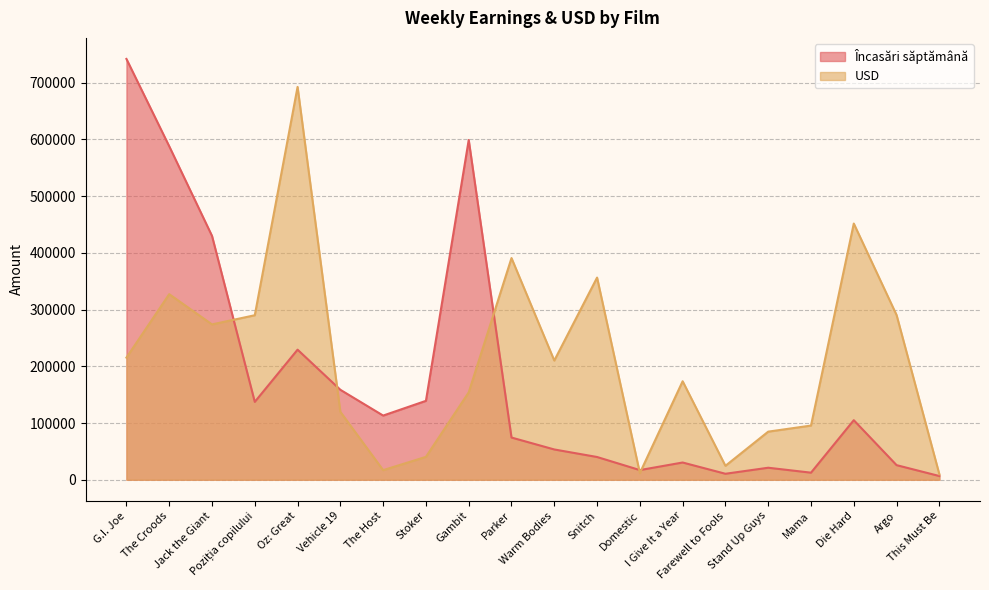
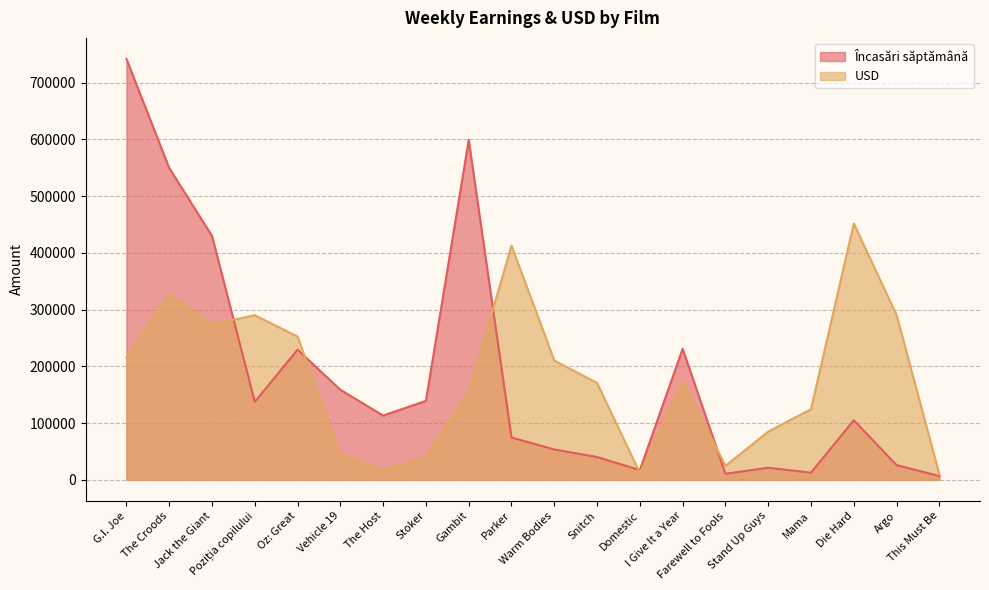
  {
    "Încasări săptămână": {
      "G.I. Joe": 740000,
-     "The Croods": 590000,
+     "The Croods": 550000,
      "Jack the Giant": 430000,
      "Poziția copilului": 140000,
      "Oz: Great": 230000,
      "Vehicle 19": 160000,
      "The Host": 110000,
      "Stoker": 140000,
      "Gambit": 600000,
      "Parker": 70000,
      "Warm Bodies": 50000,
      "Snitch": 40000,
      "Domestic": 20000,
-     "I Give It a Year": 30000,
+     "I Give It a Year": 230000,
      "Farewell to Fools": 10000,
      "Stand Up Guys": 20000,
      "Mama": 10000,
      "Die Hard": 110000,
      "Argo": 30000
    },
    "USD": {
      "G.I. Joe": 220000,
      "The Croods": 330000,
      "Jack the Giant": 270000,
      "Poziția copilului": 290000,
-     "Oz: Great": 690000,
-     "Vehicle 19": 120000,
+     "Oz: Great": 250000,
+     "Vehicle 19": 40000,
      "The Host": 20000,
      "Stoker": 40000,
      "Gambit": 150000,
-     "Parker": 390000,
+     "Parker": 410000,
      "Warm Bodies": 210000,
-     "Snitch": 360000,
+     "Snitch": 170000,
      "Domestic": 10000,
      "I Give It a Year": 170000,
      "Farewell to Fools": 20000,
      "Stand Up Guys": 80000,
-     "Mama": 100000,
+     "Mama": 120000,
      "Die Hard": 450000,
      "Argo": 290000
    }
  }
